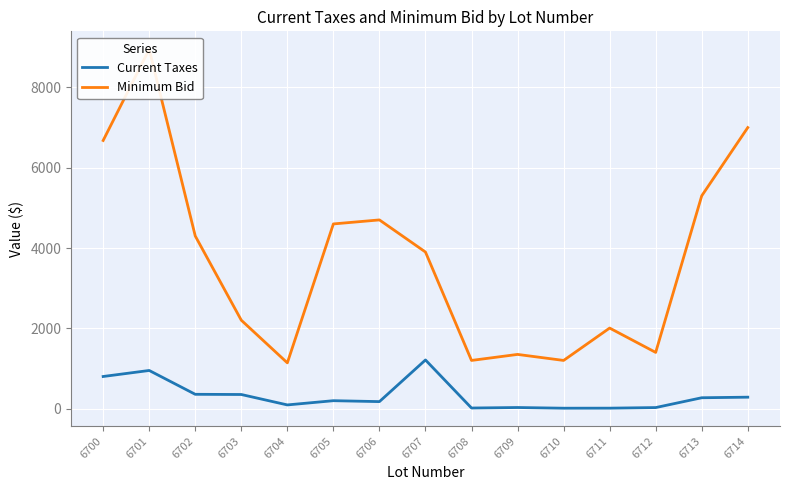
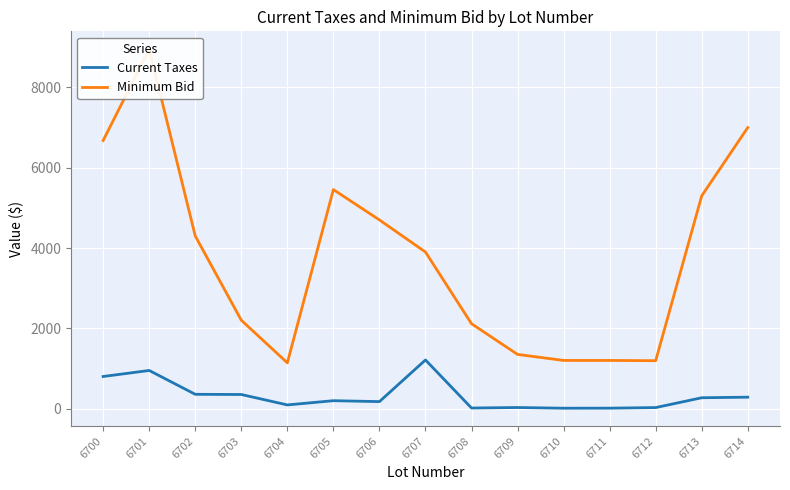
  {
    "Current Taxes": {
      "6700": 800,
      "6701": 1000,
      "6702": 400,
      "6703": 400,
      "6704": 100,
      "6705": 200,
      "6706": 200,
      "6707": 1200,
      "6708": 0,
      "6709": 0,
      "6710": 0,
      "6711": 0,
      "6712": 0,
      "6713": 300,
      "6714": 300
    },
    "Minimum Bid": {
      "6700": 6700,
      "6702": 4300,
      "6703": 2200,
      "6704": 1100,
-     "6705": 4600,
+     "6705": 5500,
      "6706": 4700,
      "6707": 3900,
-     "6708": 1200,
+     "6708": 2100,
      "6709": 1400,
      "6710": 1200,
-     "6711": 2000,
-     "6712": 1400,
+     "6711": 1200,
+     "6712": 1200,
      "6713": 5300,
      "6714": 7000
    }
  }
